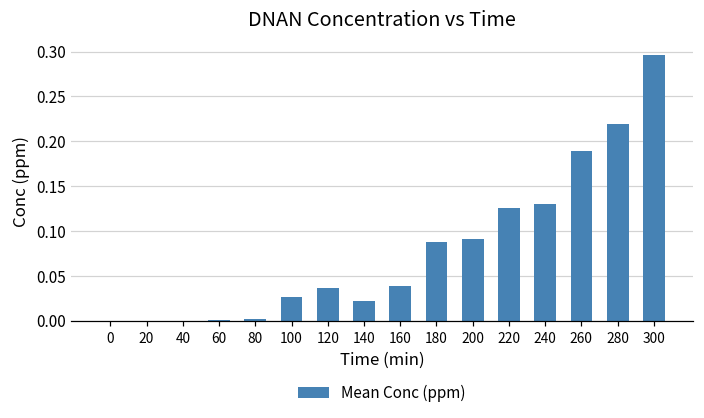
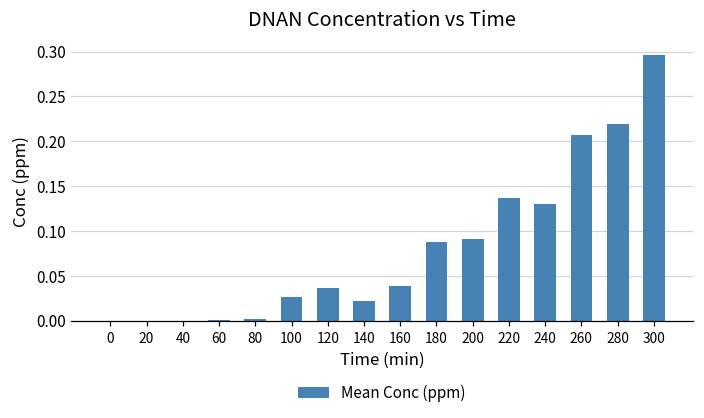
  {
    "0": 0.00,
    "100": 0.03,
    "120": 0.04,
    "140": 0.02,
    "160": 0.04,
    "180": 0.09,
    "200": 0.09,
-   "220": 0.13,
+   "220": 0.14,
    "240": 0.13,
-   "260": 0.19,
+   "260": 0.21,
    "280": 0.22,
    "300": 0.30
  }
